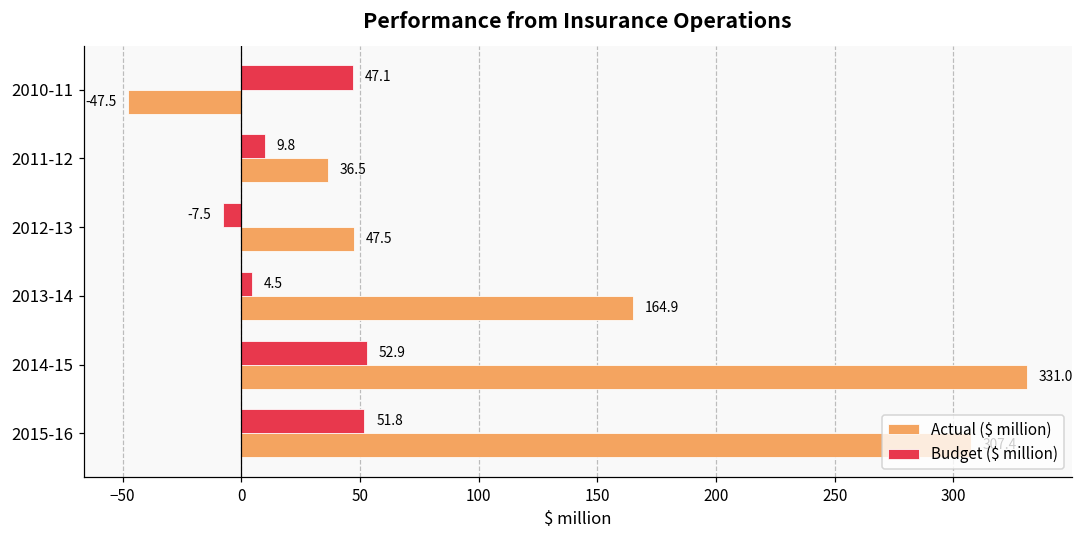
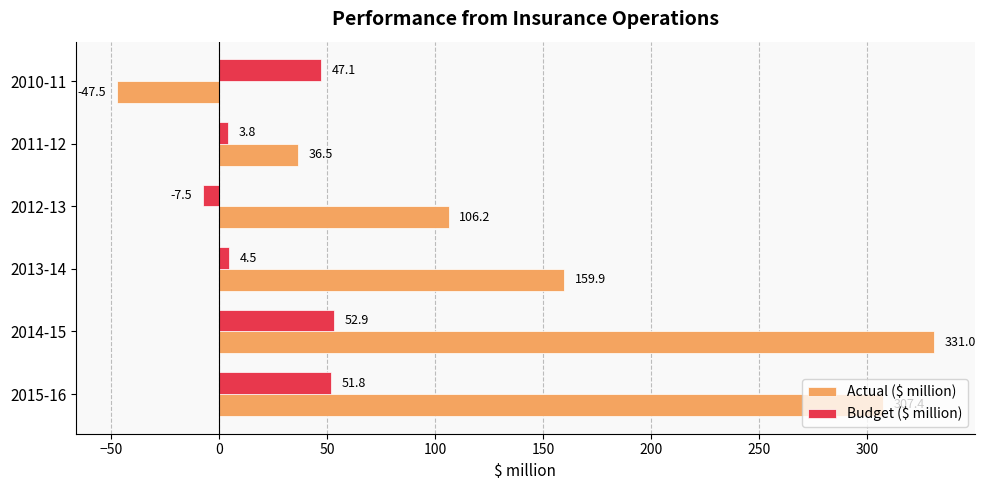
  {
    "Actual ($ million)": {
      "2010-11": -47.5,
      "2011-12": 36.5,
-     "2012-13": 47.5,
-     "2013-14": 164.9,
+     "2012-13": 106.2,
+     "2013-14": 159.9,
      "2014-15": 331.0
    },
    "Budget ($ million)": {
      "2010-11": 47.1,
-     "2011-12": 9.8,
+     "2011-12": 3.8,
      "2012-13": -7.5,
      "2013-14": 4.5,
      "2014-15": 52.9,
      "2015-16": 51.8
    }
  }
